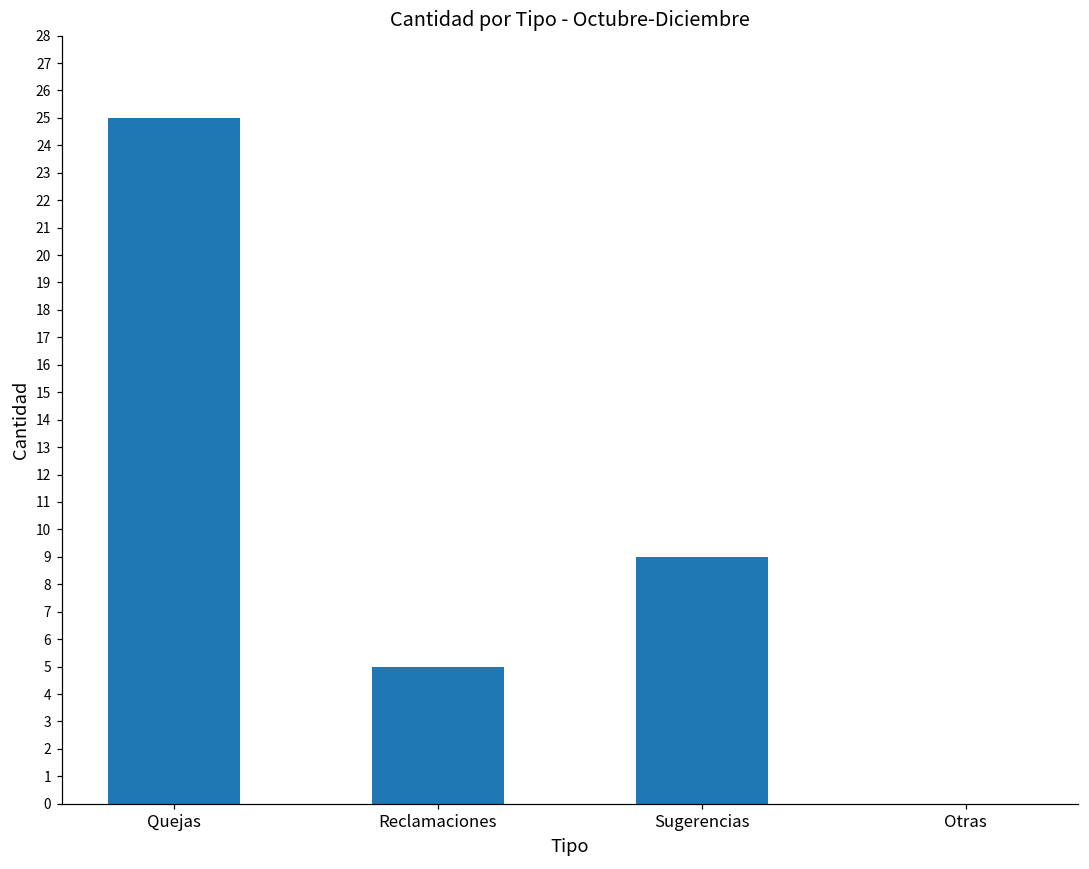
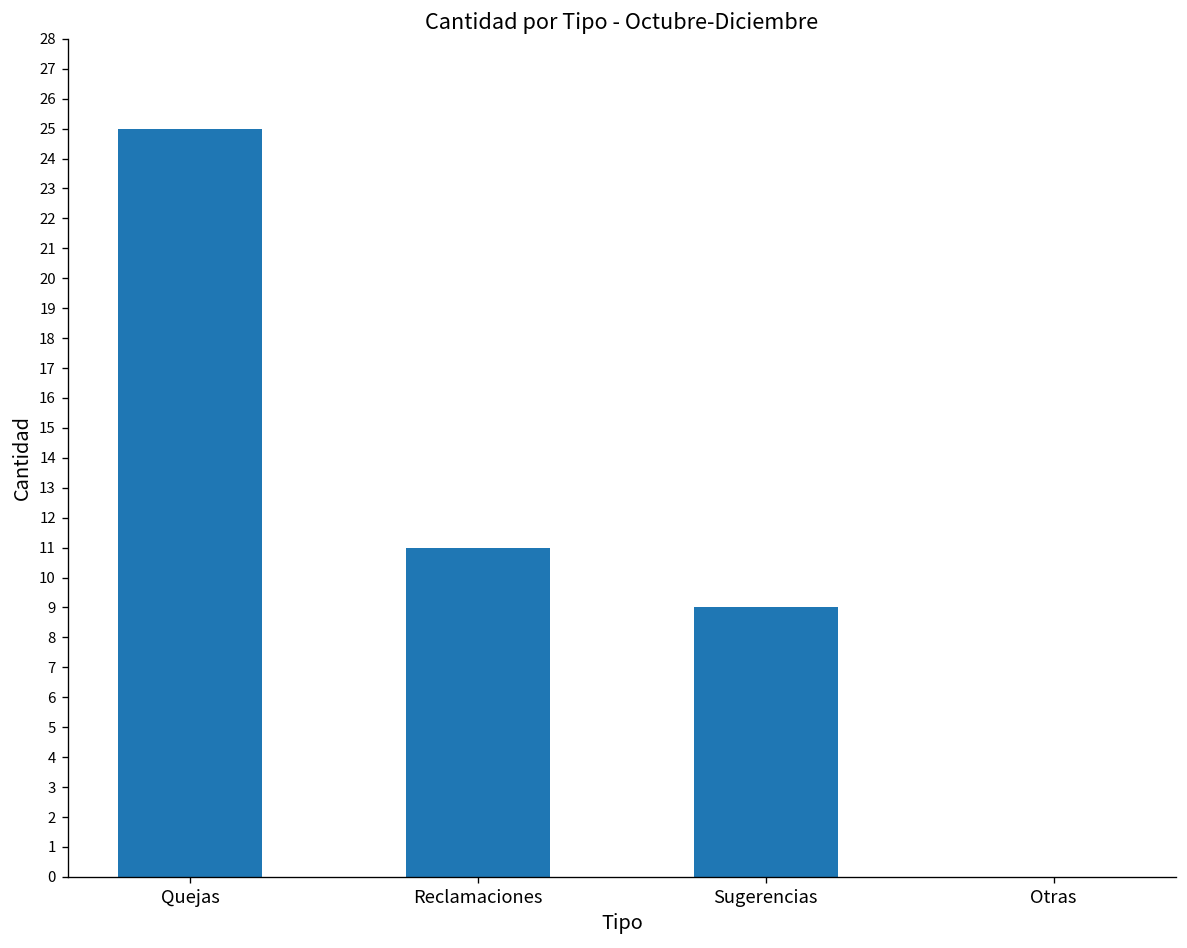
  {
    "Quejas": 25,
-   "Reclamaciones": 5,
+   "Reclamaciones": 11,
    "Sugerencias": 9,
    "Otras": 0
  }
